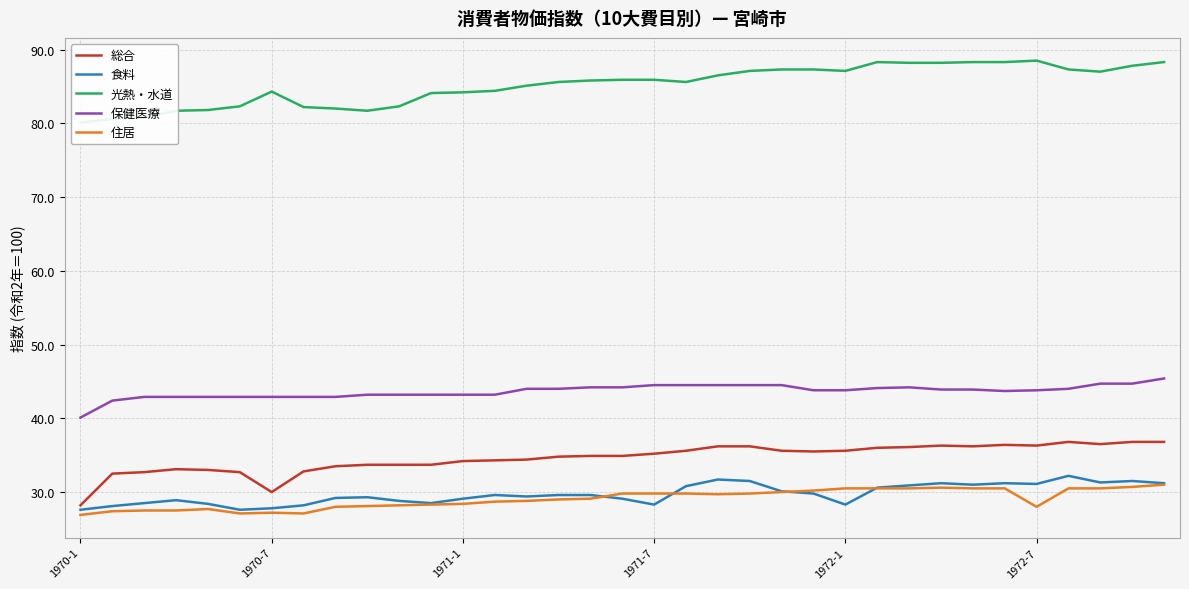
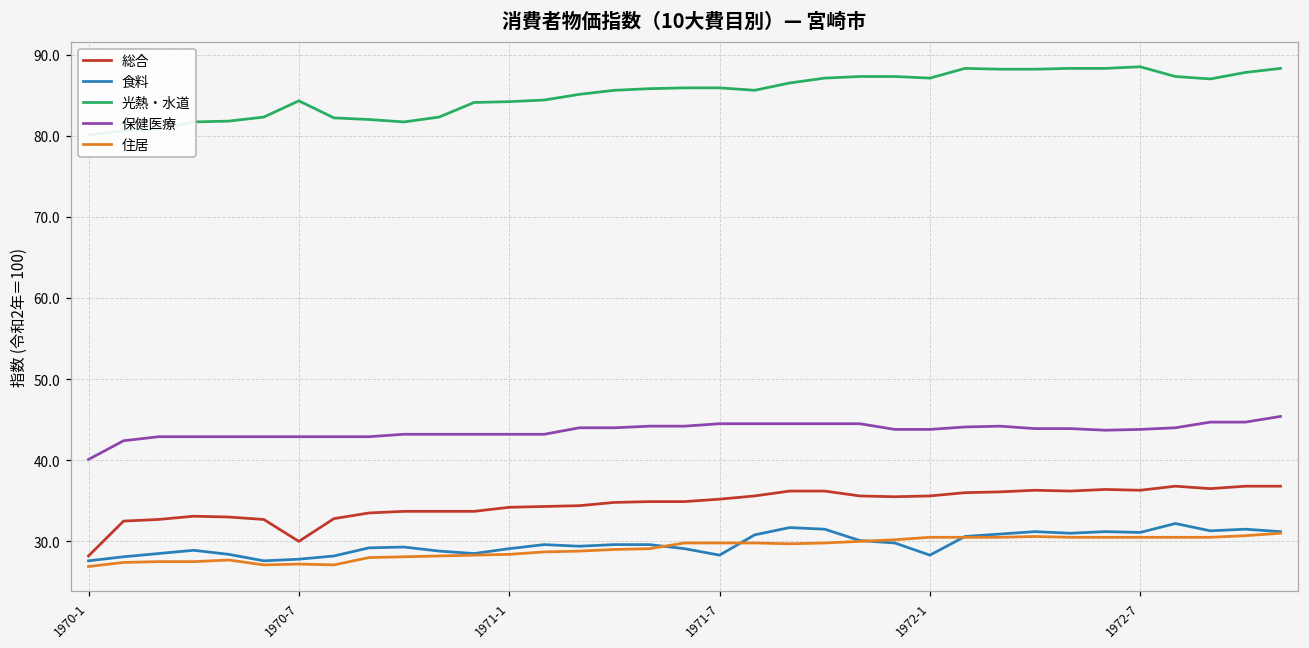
  {
    "総合": {
      "1970-1": 28,
      "1970-7": 30,
      "1971-1": 34,
      "1971-7": 35,
      "1972-1": 36,
      "1972-7": 36
    },
    "食料": {
      "1970-1": 28,
      "1970-7": 28,
      "1971-1": 29,
      "1971-7": 28,
      "1972-1": 28,
      "1972-7": 31
    },
    "光熱・水道": {
      "1970-7": 84,
      "1971-1": 84,
      "1971-7": 86,
      "1972-1": 87,
      "1972-7": 89
    },
    "保健医療": {
      "1970-1": 40,
      "1970-7": 43,
      "1971-1": 43,
      "1971-7": 45,
      "1972-1": 44,
      "1972-7": 44
    },
    "住居": {
      "1970-1": 27,
      "1970-7": 27,
      "1971-1": 28,
      "1971-7": 30,
      "1972-1": 31,
-     "1972-7": 28
+     "1972-7": 31
    }
  }
